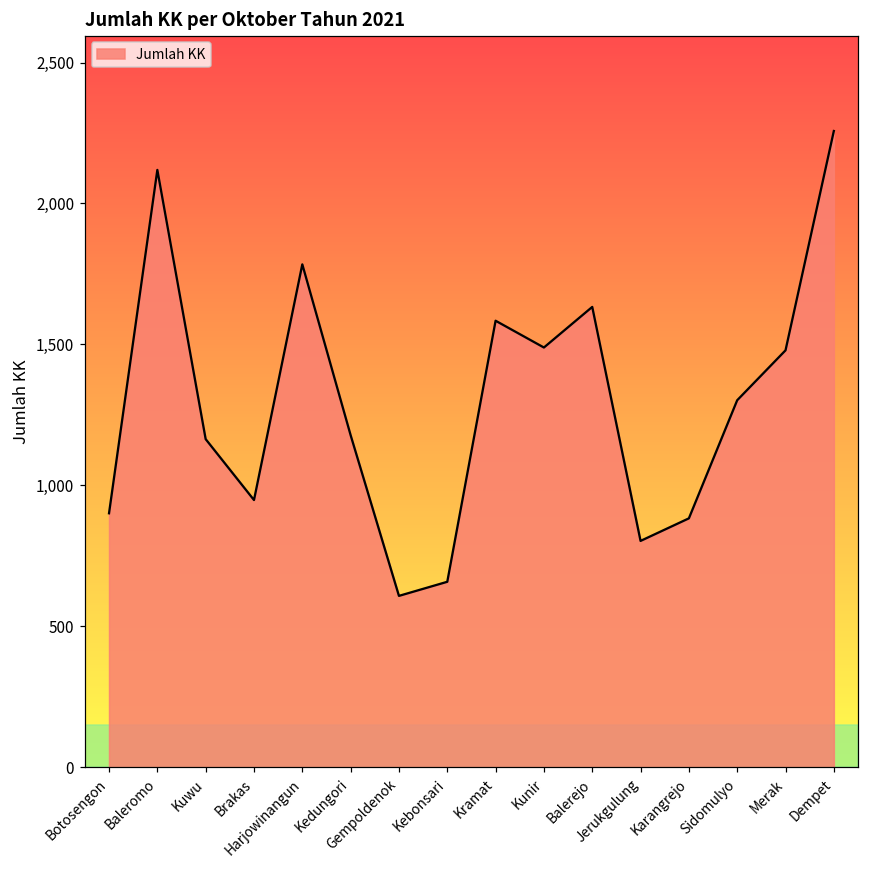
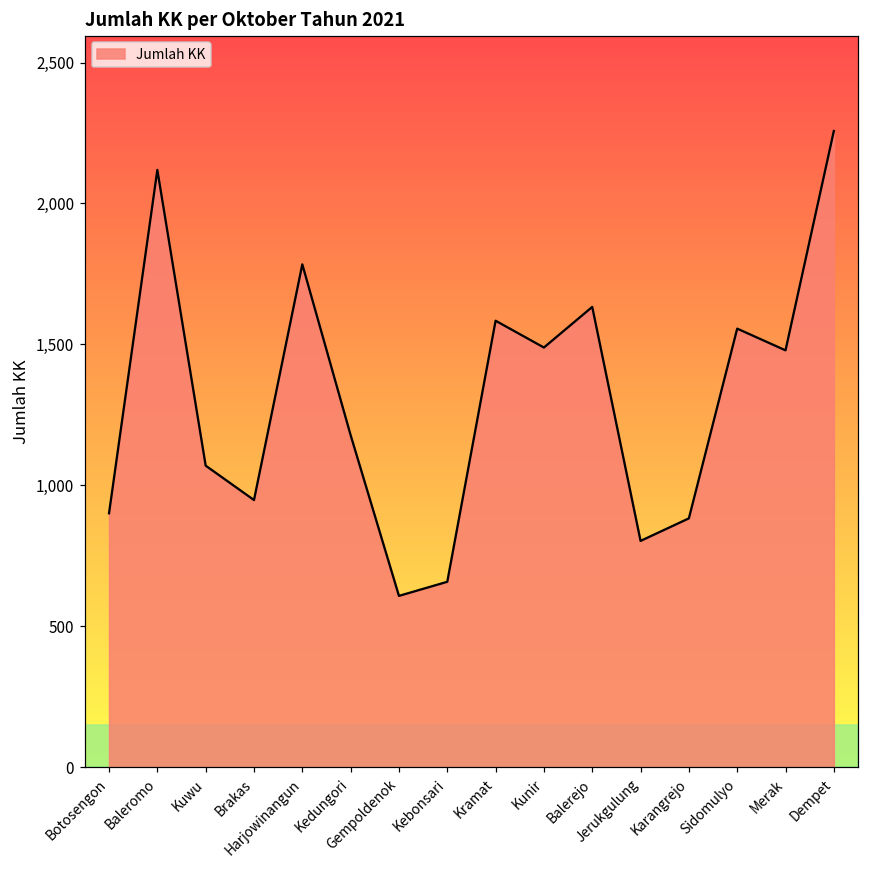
  {
    "Botosengon": "900",
    "Baleromo": "2,120",
-   "Kuwu": "1,160",
+   "Kuwu": "1,070",
    "Brakas": "950",
    "Harjowinangun": "1,780",
    "Kedungori": "1,180",
    "Gempoldenok": "610",
    "Kebonsari": "660",
    "Kramat": "1,580",
    "Kunir": "1,490",
    "Balerejo": "1,630",
    "Jerukgulung": "800",
    "Karangrejo": "880",
-   "Sidomulyo": "1,300",
+   "Sidomulyo": "1,560",
    "Merak": "1,480",
    "Dempet": "2,260"
  }
